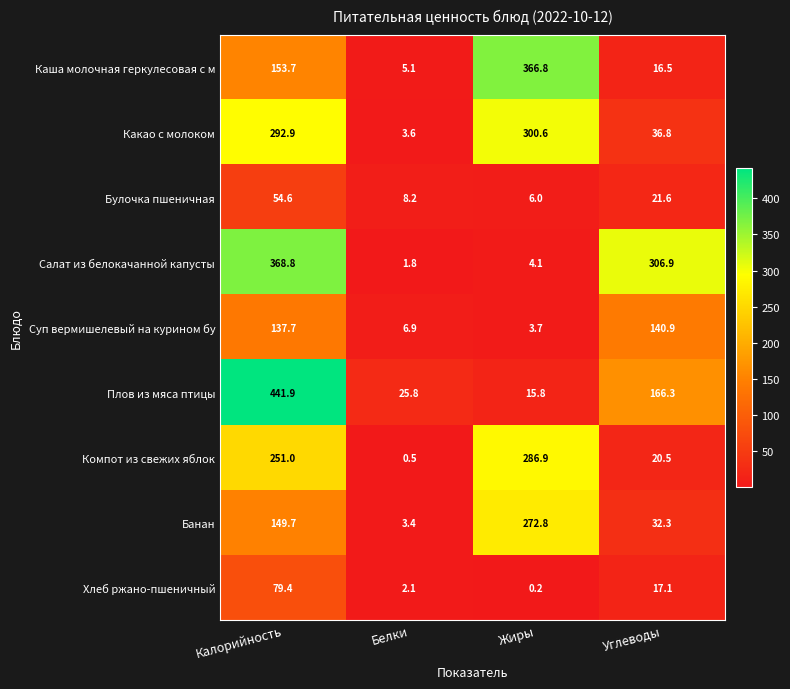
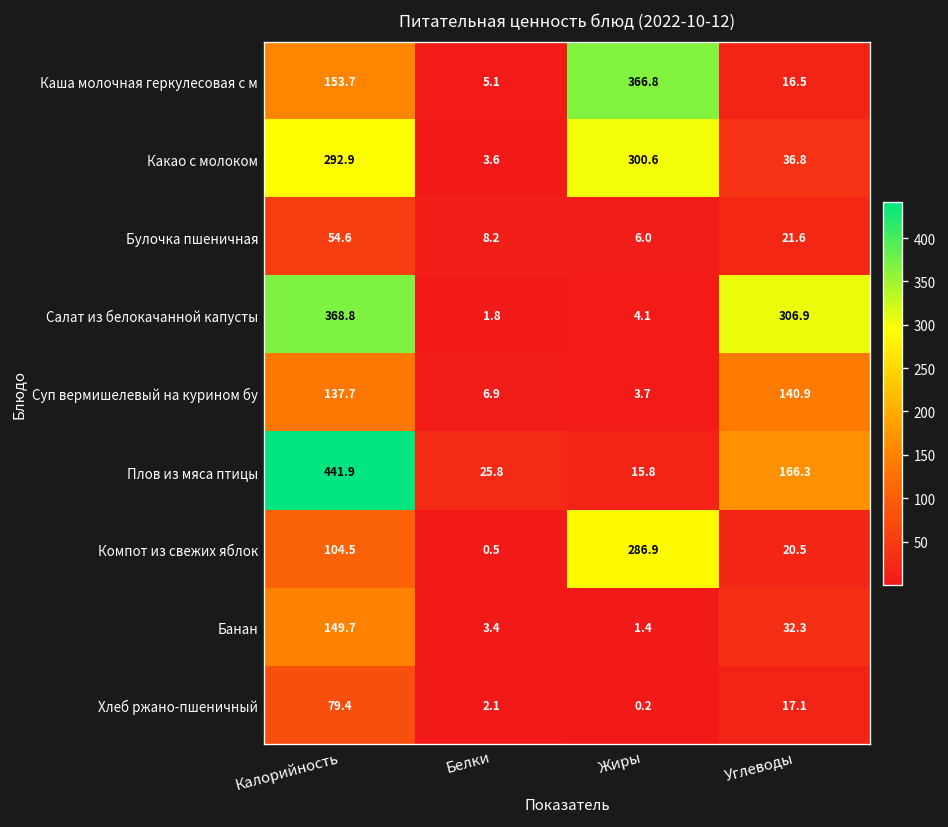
  {
    "Каша молочная геркулесовая с м": {
      "Калорийность": 153.7,
      "Белки": 5.1,
      "Жиры": 366.8,
      "Углеводы": 16.5
    },
    "Какао с молоком": {
      "Калорийность": 292.9,
      "Белки": 3.6,
      "Жиры": 300.6,
      "Углеводы": 36.8
    },
    "Булочка пшеничная": {
      "Калорийность": 54.6,
      "Белки": 8.2,
      "Жиры": 6.0,
      "Углеводы": 21.6
    },
    "Салат из белокачанной капусты": {
      "Калорийность": 368.8,
      "Белки": 1.8,
      "Жиры": 4.1,
      "Углеводы": 306.9
    },
    "Суп вермишелевый на курином бу": {
      "Калорийность": 137.7,
      "Белки": 6.9,
      "Жиры": 3.7,
      "Углеводы": 140.9
    },
    "Плов из мяса птицы": {
      "Калорийность": 441.9,
      "Белки": 25.8,
      "Жиры": 15.8,
      "Углеводы": 166.3
    },
    "Компот из свежих яблок": {
-     "Калорийность": 251.0,
+     "Калорийность": 104.5,
      "Белки": 0.5,
      "Жиры": 286.9,
      "Углеводы": 20.5
    },
    "Банан": {
      "Калорийность": 149.7,
      "Белки": 3.4,
-     "Жиры": 272.8,
+     "Жиры": 1.4,
      "Углеводы": 32.3
    },
    "Хлеб ржано-пшеничный": {
      "Калорийность": 79.4,
      "Белки": 2.1,
      "Жиры": 0.2,
      "Углеводы": 17.1
    }
  }
